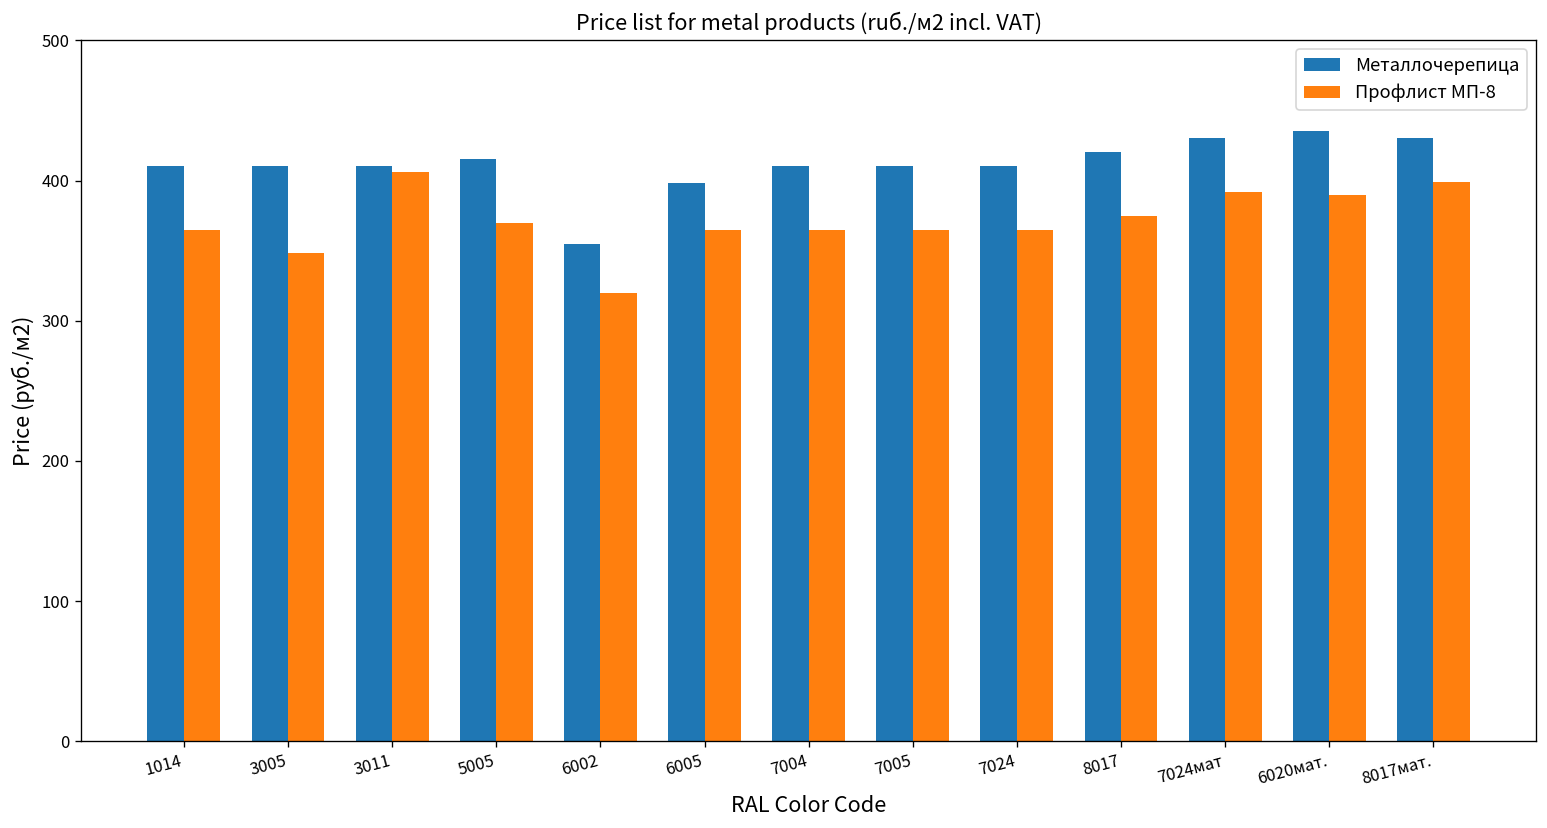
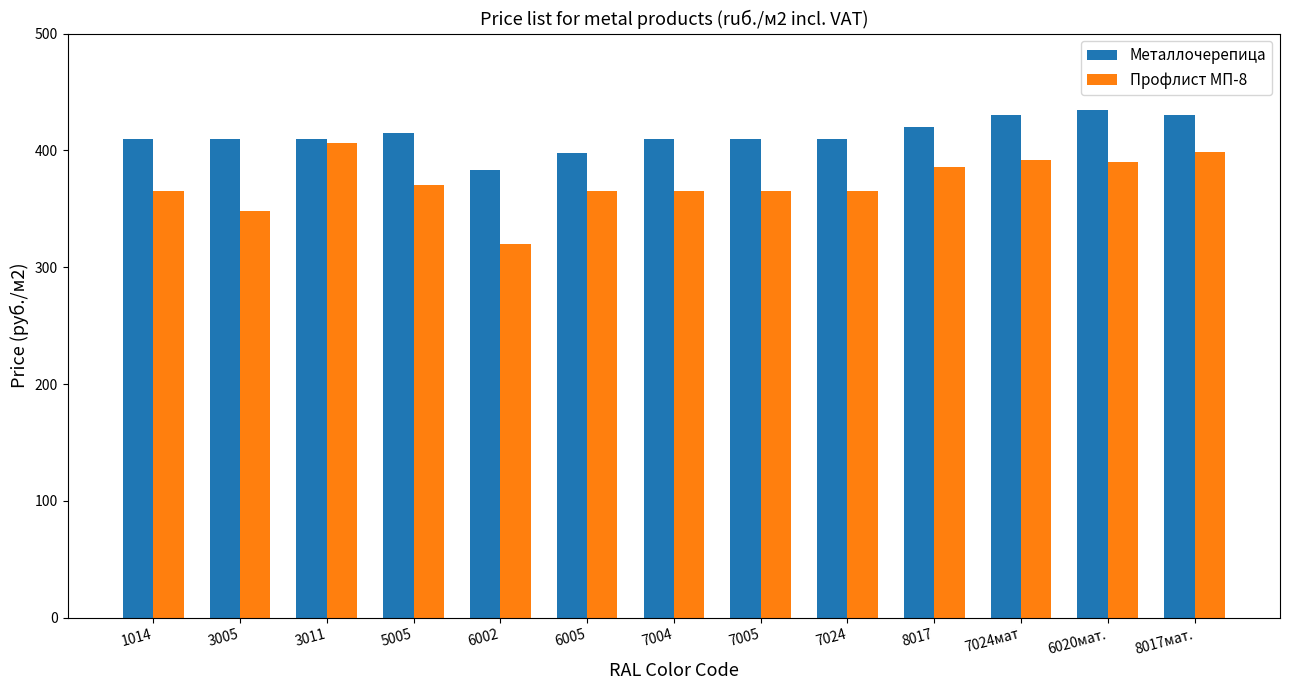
  {
    "Металлочерепица": {
      "1014": 410,
      "3005": 410,
      "3011": 410,
      "5005": 415,
-     "6002": 355,
+     "6002": 383,
      "6005": 398,
      "7004": 410,
      "7005": 410,
      "7024": 410,
      "8017": 420,
      "7024мат": 430,
      "6020мат.": 435,
      "8017мат.": 430
    },
    "Профлист МП-8": {
      "1014": 365,
      "3005": 348,
      "3011": 406,
      "5005": 370,
      "6002": 320,
      "6005": 365,
      "7004": 365,
      "7005": 365,
      "7024": 365,
-     "8017": 375,
+     "8017": 386,
      "7024мат": 392,
      "6020мат.": 390,
      "8017мат.": 399
    }
  }
